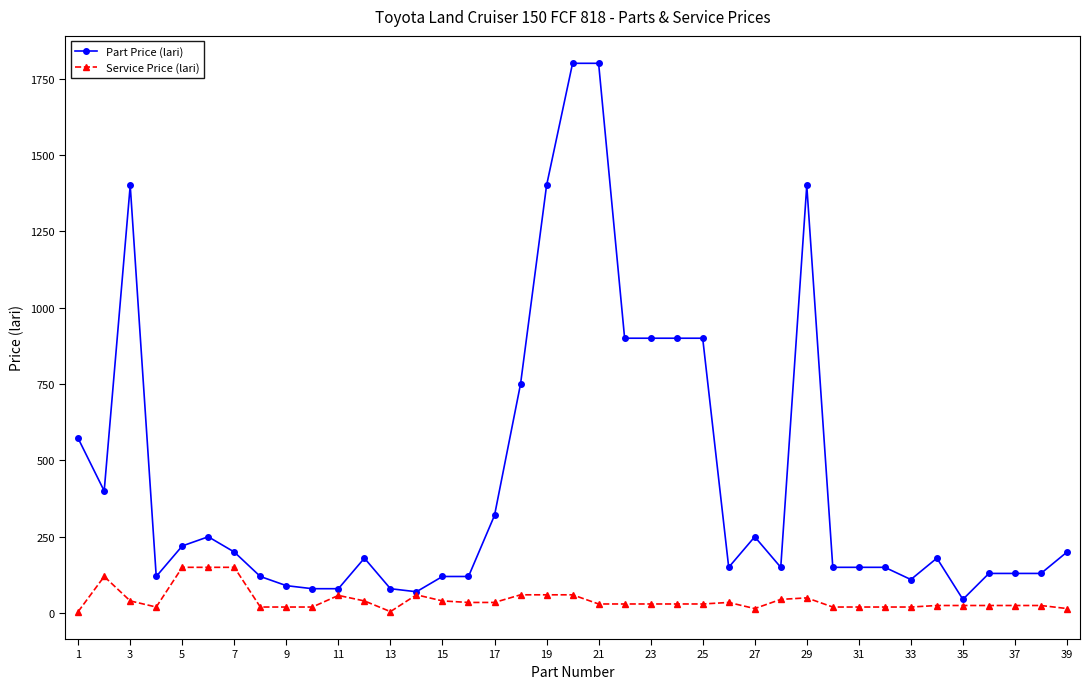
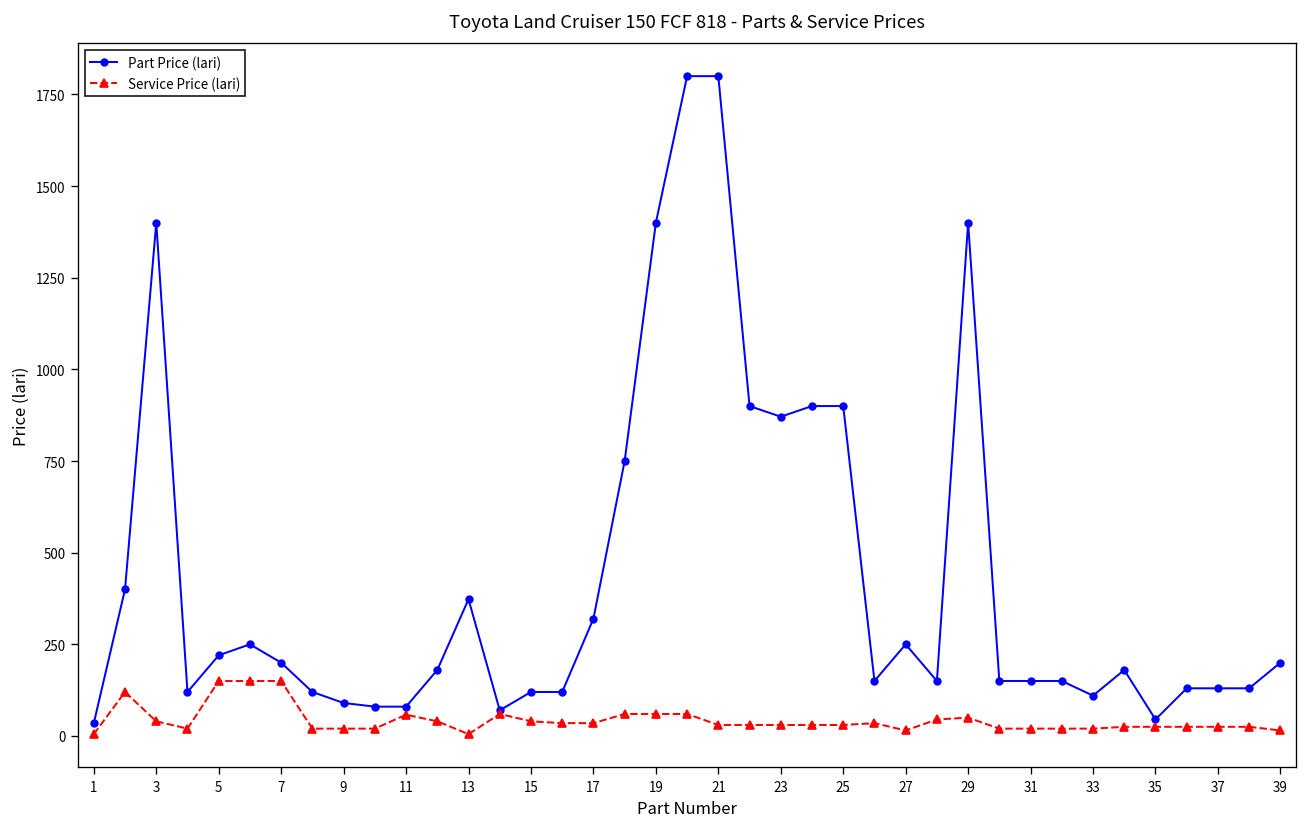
  {
    "Part Price (lari)": {
-     "1": 570,
+     "1": 40,
      "3": 1400,
      "5": 220,
      "7": 200,
      "9": 90,
      "11": 80,
-     "13": 80,
+     "13": 370,
      "15": 120,
      "17": 320,
      "19": 1400,
      "21": 1800,
-     "23": 900,
+     "23": 870,
      "25": 900,
      "27": 250,
      "29": 1400,
      "31": 150,
      "33": 110,
      "35": 50,
      "37": 130,
      "39": 200
    },
    "Service Price (lari)": {
      "1": 10,
      "3": 40,
      "5": 150,
      "7": 150,
      "9": 20,
      "11": 60,
      "13": 10,
      "15": 40,
      "17": 40,
      "19": 60,
      "21": 30,
      "23": 30,
      "25": 30,
      "27": 20,
      "29": 50,
      "31": 20,
      "33": 20,
      "35": 30,
      "37": 30,
      "39": 20
    }
  }
